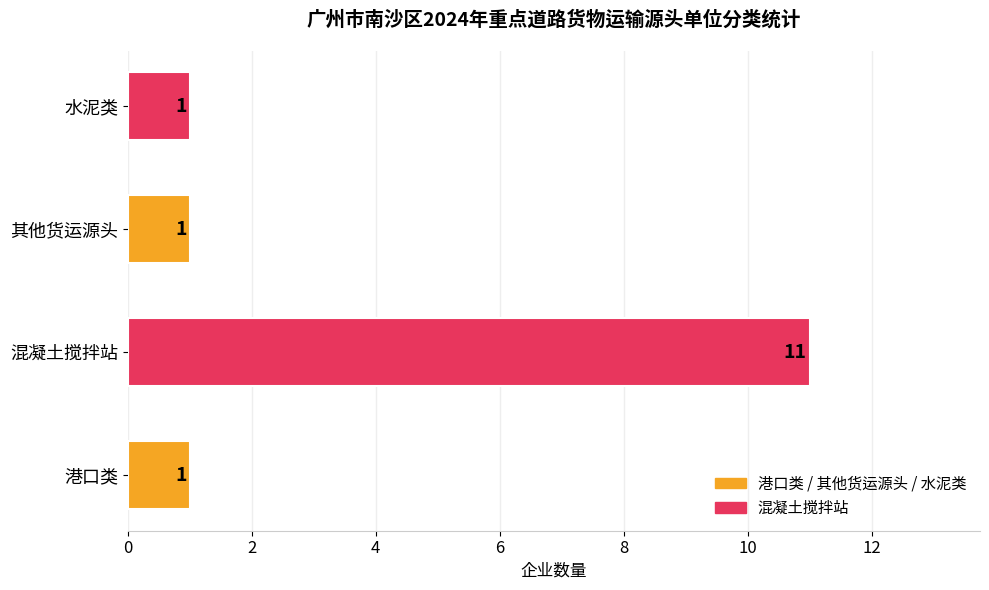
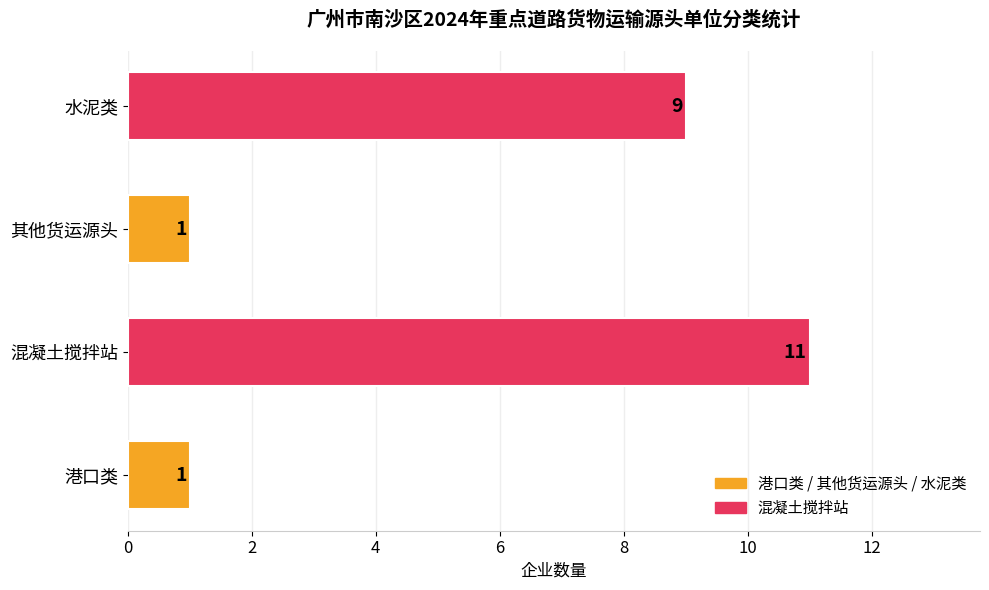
  {
-   "水泥类": 1,
+   "水泥类": 9,
    "其他货运源头": 1,
    "混凝土搅拌站": 11,
    "港口类": 1
  }
